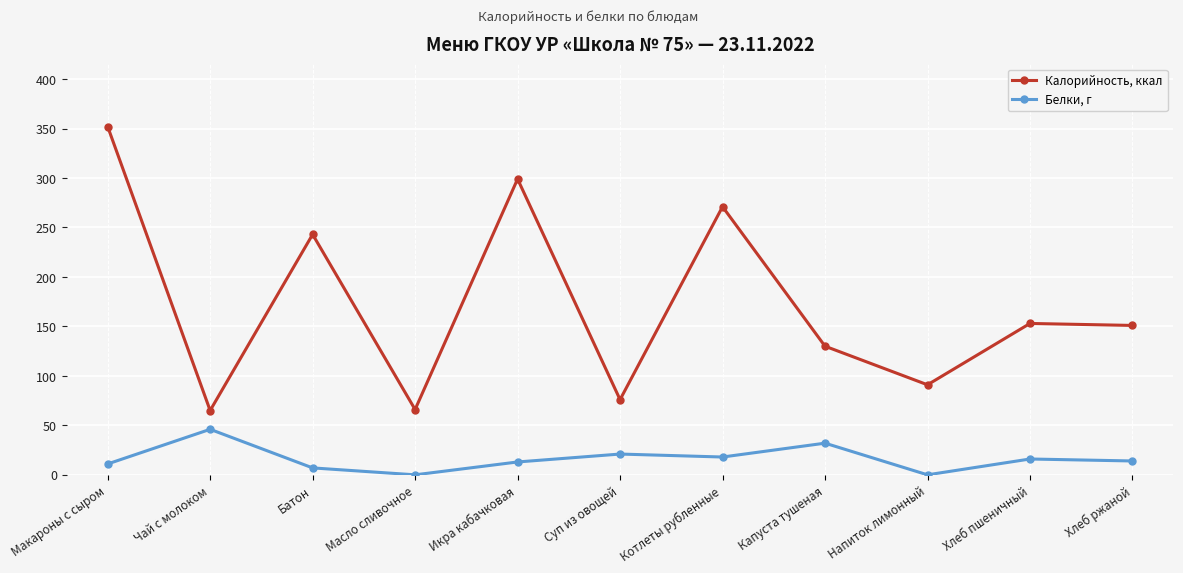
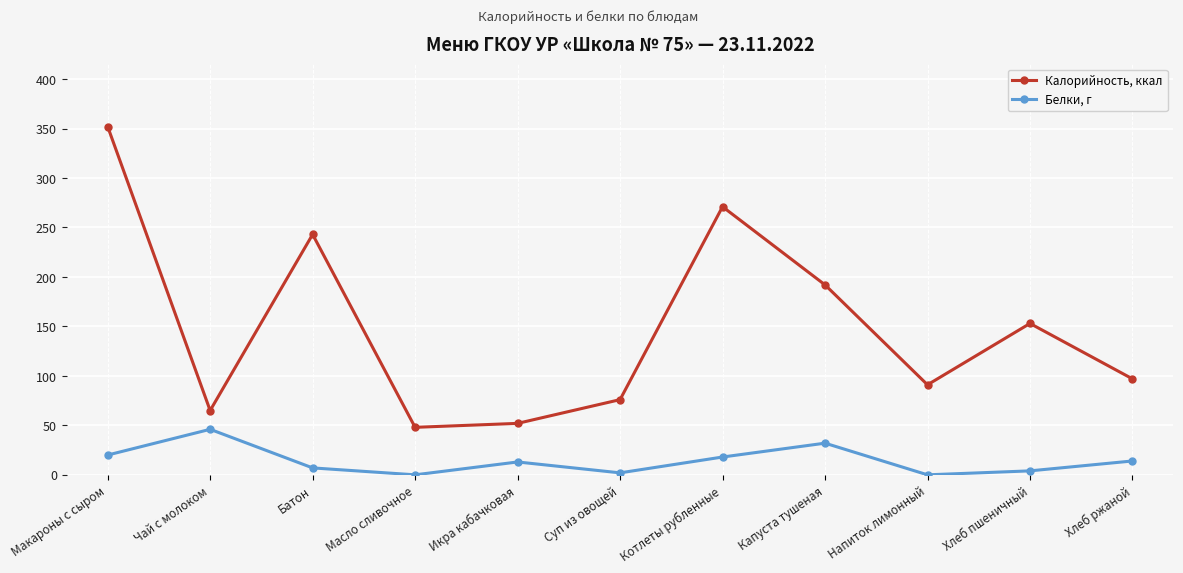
  {
    "Калорийность, ккал": {
      "Макароны с сыром": 350,
      "Чай с молоком": 70,
      "Батон": 240,
-     "Масло сливочное": 70,
-     "Икра кабачковая": 300,
+     "Масло сливочное": 50,
+     "Икра кабачковая": 50,
      "Суп из овощей": 80,
      "Котлеты рубленные": 270,
-     "Капуста тушеная": 130,
+     "Капуста тушеная": 190,
      "Напиток лимонный": 90,
      "Хлеб пшеничный": 150,
-     "Хлеб ржаной": 150
+     "Хлеб ржаной": 100
    },
    "Белки, г": {
-     "Макароны с сыром": 10,
+     "Макароны с сыром": 20,
      "Чай с молоком": 50,
      "Батон": 10,
      "Масло сливочное": 0,
      "Икра кабачковая": 10,
-     "Суп из овощей": 20,
+     "Суп из овощей": 0,
      "Котлеты рубленные": 20,
      "Капуста тушеная": 30,
      "Напиток лимонный": 0,
-     "Хлеб пшеничный": 20,
+     "Хлеб пшеничный": 0,
      "Хлеб ржаной": 10
    }
  }
